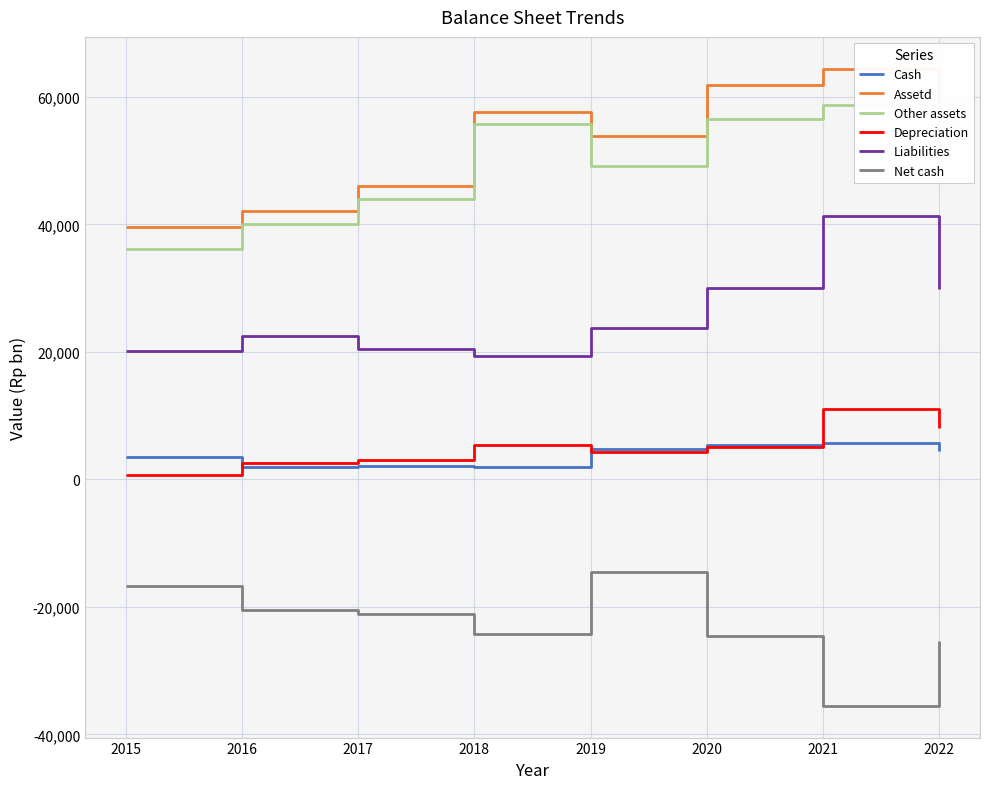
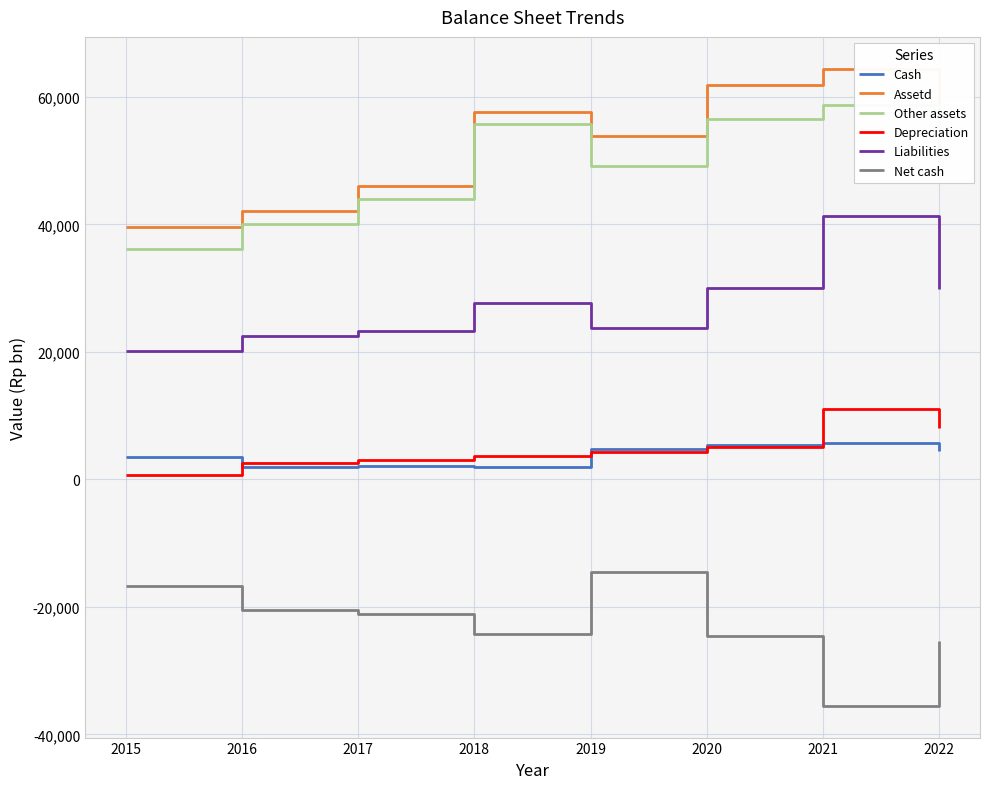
  {
    "Cash": {
      "2015": "3,000",
      "2016": "2,000",
      "2017": "2,000",
      "2018": "2,000",
      "2019": "5,000",
      "2021": "6,000",
      "2022": "4,000"
    },
    "Assetd": {
      "2015": "40,000",
      "2016": "42,000",
      "2017": "46,000",
      "2018": "58,000",
      "2019": "54,000",
      "2020": "62,000",
      "2021": "64,000"
    },
    "Other assets": {
      "2015": "36,000",
      "2016": "40,000",
      "2017": "44,000",
      "2018": "56,000",
      "2019": "49,000",
      "2020": "56,000",
      "2021": "59,000"
    },
    "Depreciation": {
      "2015": "1,000",
      "2016": "3,000",
      "2017": "3,000",
-     "2018": "5,000",
+     "2018": "4,000",
      "2019": "4,000",
      "2021": "11,000",
      "2022": "8,000"
    },
    "Liabilities": {
      "2015": "20,000",
      "2016": "23,000",
-     "2017": "20,000",
-     "2018": "19,000",
+     "2017": "23,000",
+     "2018": "28,000",
      "2019": "24,000",
      "2020": "30,000",
      "2021": "41,000",
      "2022": "30,000"
    },
    "Net cash": {
      "2015": "-17,000",
      "2016": "-21,000",
      "2017": "-21,000",
      "2018": "-24,000",
      "2019": "-15,000",
      "2020": "-25,000",
      "2021": "-36,000",
      "2022": "-25,000"
    }
  }
